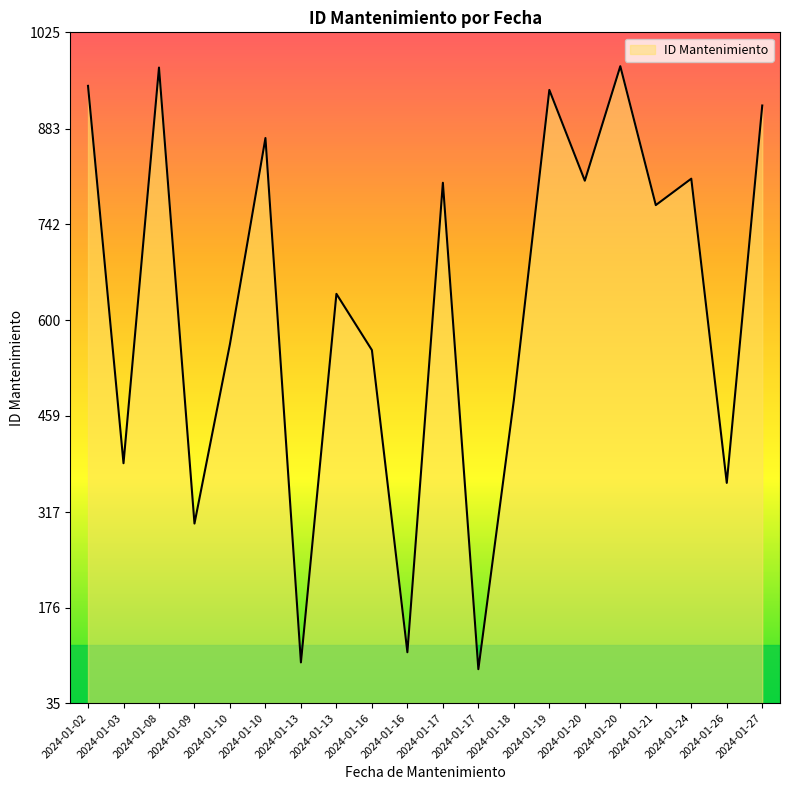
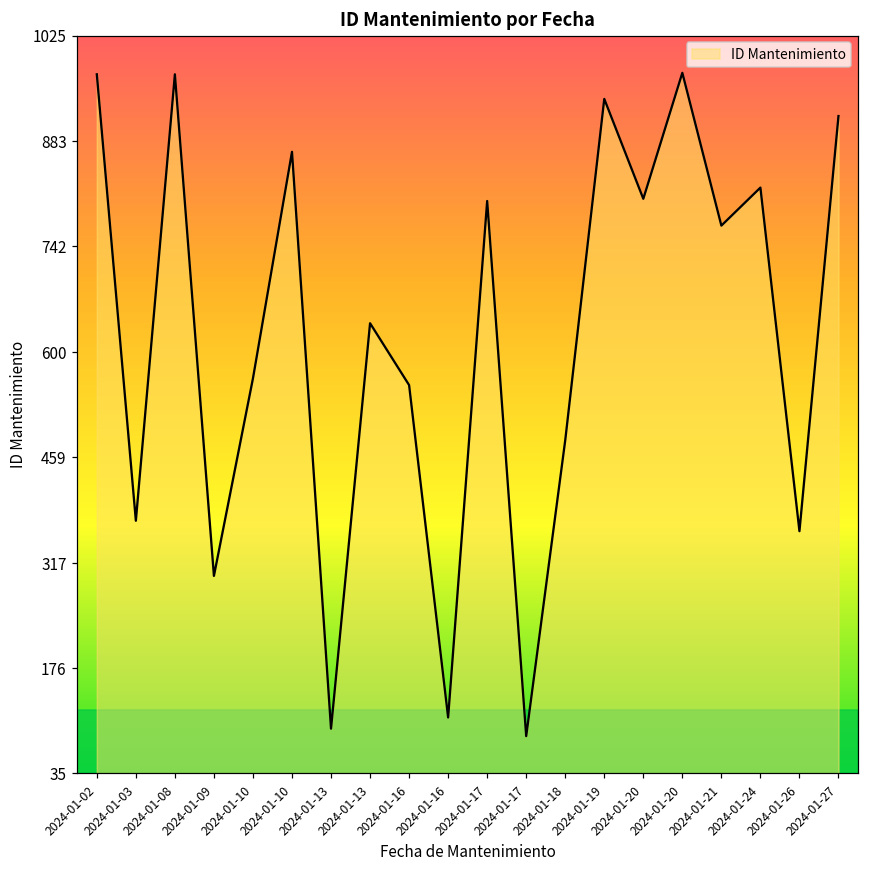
  {
-   "2024-01-02": 950,
-   "2024-01-03": 390,
+   "2024-01-02": 970,
+   "2024-01-03": 370,
    "2024-01-08": 970,
    "2024-01-09": 300,
    "2024-01-18": 480,
    "2024-01-19": 940,
    "2024-01-21": 770,
-   "2024-01-24": 810,
+   "2024-01-24": 820,
    "2024-01-26": 360,
    "2024-01-27": 920
  }
